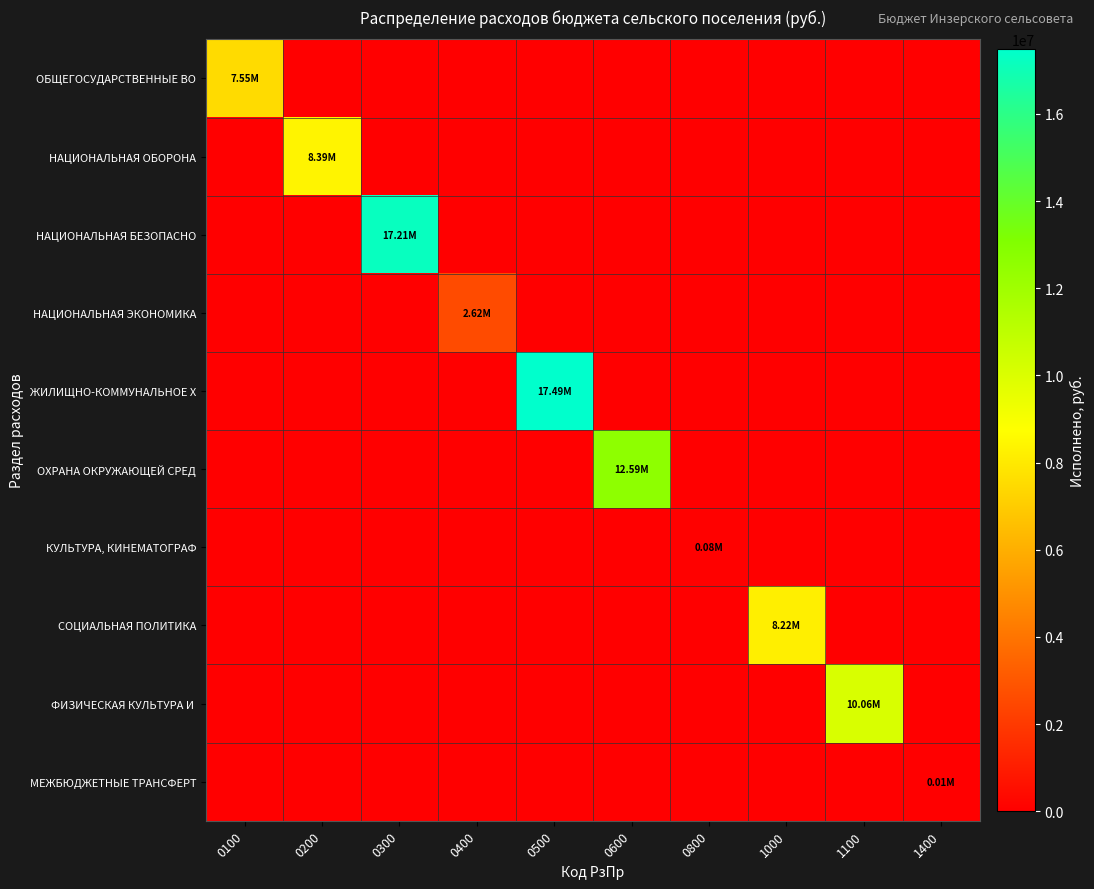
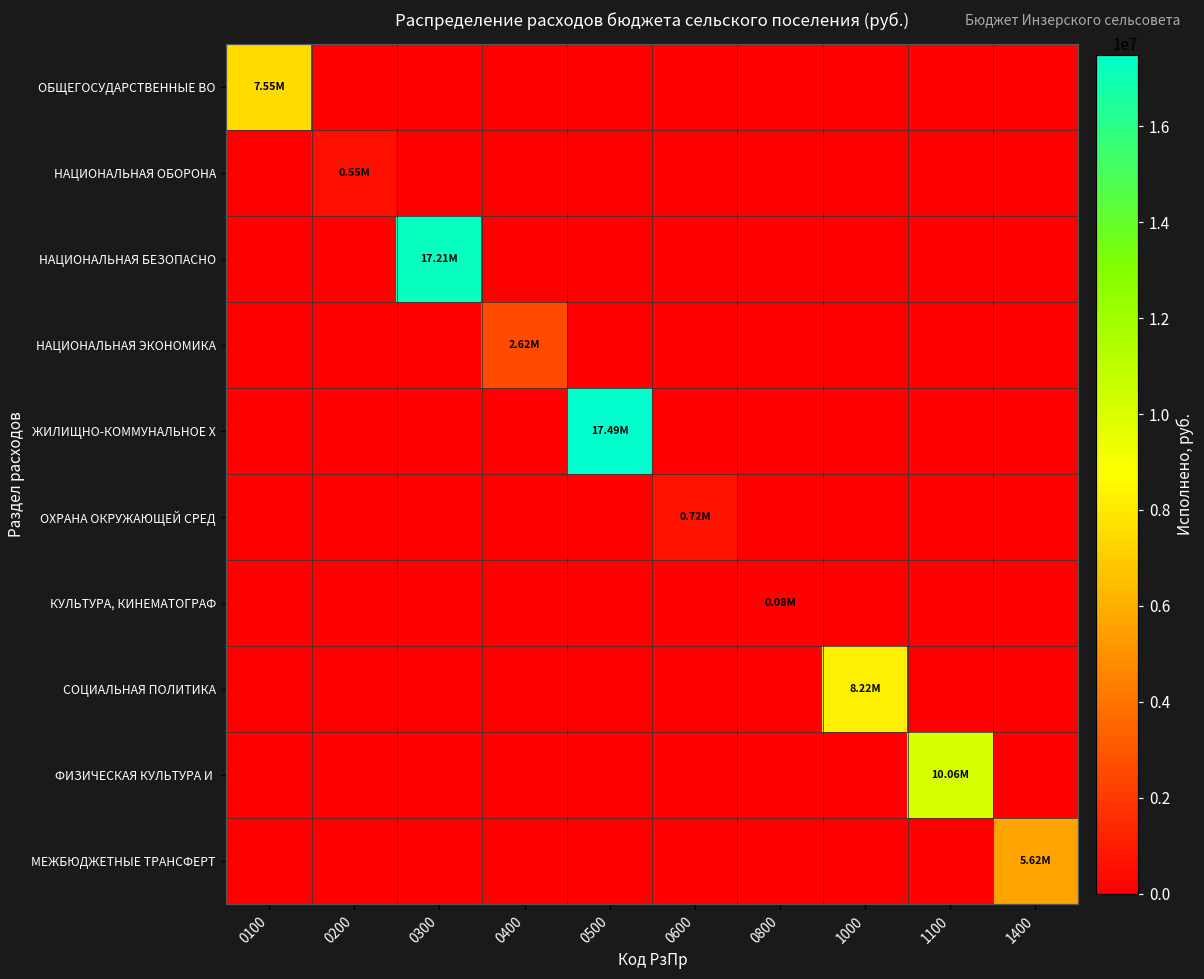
  {
    "ОБЩЕГОСУДАРСТВЕННЫЕ ВО": {
      "0100": "7.55M"
    },
    "НАЦИОНАЛЬНАЯ ОБОРОНА": {
-     "0200": "8.39M"
+     "0200": "0.55M"
    },
    "НАЦИОНАЛЬНАЯ БЕЗОПАСНО": {
      "0300": "17.21M"
    },
    "НАЦИОНАЛЬНАЯ ЭКОНОМИКА": {
      "0400": "2.62M"
    },
    "ЖИЛИЩНО-КОММУНАЛЬНОЕ Х": {
      "0500": "17.49M"
    },
    "ОХРАНА ОКРУЖАЮЩЕЙ СРЕД": {
-     "0600": "12.59M"
+     "0600": "0.72M"
    },
    "КУЛЬТУРА, КИНЕМАТОГРАФ": {
      "0800": "0.08M"
    },
    "СОЦИАЛЬНАЯ ПОЛИТИКА": {
      "1000": "8.22M"
    },
    "ФИЗИЧЕСКАЯ КУЛЬТУРА И": {
      "1100": "10.06M"
    },
    "МЕЖБЮДЖЕТНЫЕ ТРАНСФЕРТ": {
-     "1400": "0.01M"
+     "1400": "5.62M"
    }
  }
